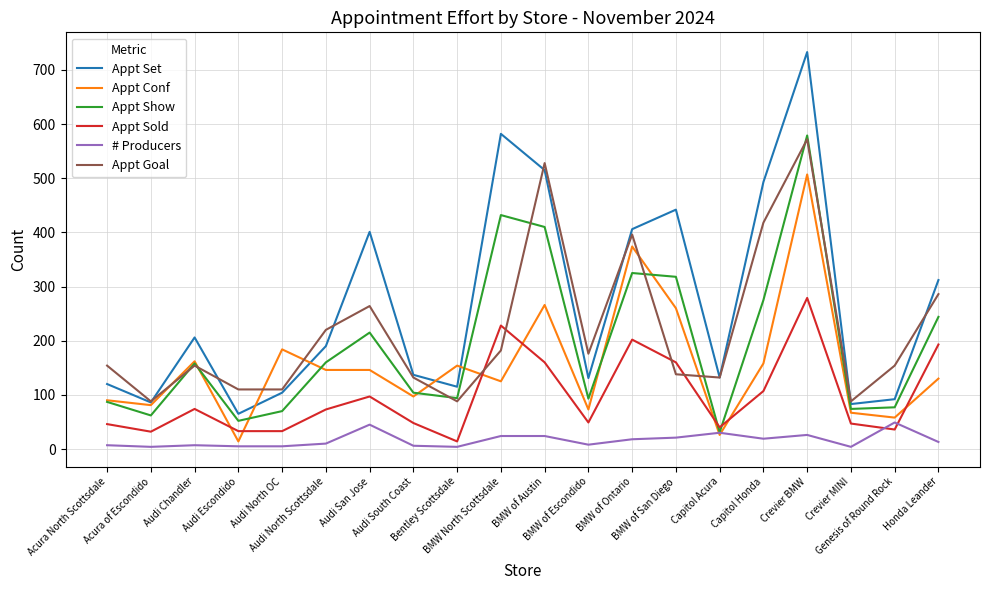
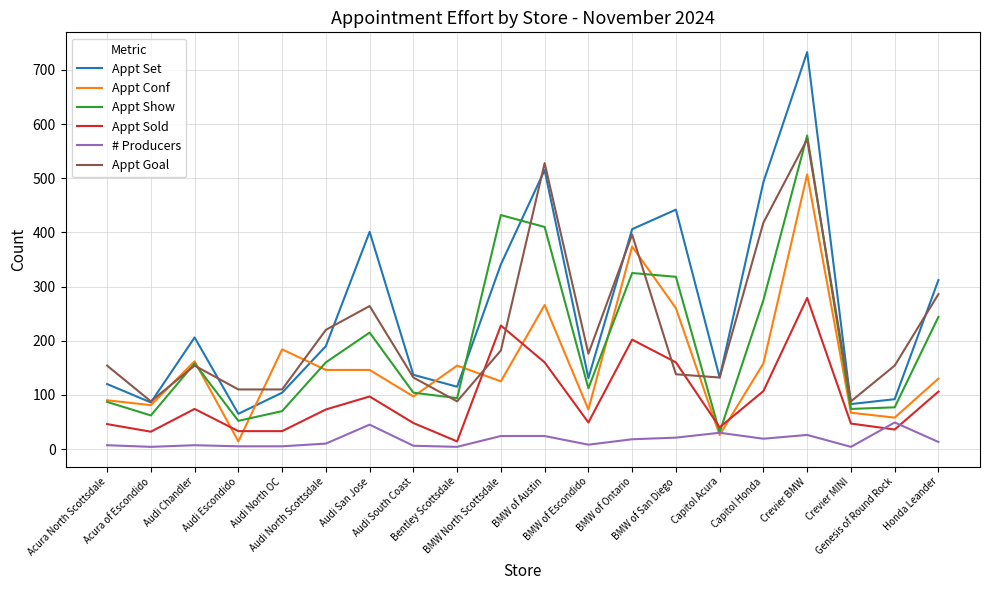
  {
    "Appt Set": {
      "Acura North Scottsdale": 120,
      "Audi Chandler": 210,
      "Audi Escondido": 70,
      "Audi North OC": 100,
      "Audi North Scottsdale": 190,
      "Audi San Jose": 400,
      "Audi South Coast": 140,
      "Bentley Scottsdale": 120,
-     "BMW North Scottsdale": 580,
+     "BMW North Scottsdale": 340,
      "BMW of Austin": 520,
      "BMW of Escondido": 130,
      "BMW of Ontario": 410,
      "BMW of San Diego": 440,
      "Capitol Honda": 490,
      "Crevier BMW": 730,
      "Crevier MINI": 80,
      "Genesis of Round Rock": 90,
      "Honda Leander": 310
    },
    "Appt Conf": {
      "Acura of Escondido": 80,
      "Audi Escondido": 10,
      "Audi North OC": 180,
      "Audi North Scottsdale": 150,
      "Audi San Jose": 150,
      "Audi South Coast": 100,
      "Bentley Scottsdale": 150,
      "BMW North Scottsdale": 130,
      "BMW of Austin": 270,
      "BMW of Escondido": 70,
      "BMW of Ontario": 370,
      "BMW of San Diego": 260,
      "Capitol Honda": 160,
      "Crevier BMW": 510,
      "Crevier MINI": 70,
      "Genesis of Round Rock": 60,
      "Honda Leander": 130
    },
    "Appt Show": {
      "Acura of Escondido": 60,
      "Audi Escondido": 50,
      "Audi North OC": 70,
      "Audi North Scottsdale": 160,
      "Audi San Jose": 220,
      "Audi South Coast": 100,
      "Bentley Scottsdale": 90,
      "BMW North Scottsdale": 430,
      "BMW of Austin": 410,
-     "BMW of Escondido": 90,
+     "BMW of Escondido": 110,
      "BMW of Ontario": 330,
      "BMW of San Diego": 320,
      "Capitol Honda": 280,
      "Crevier BMW": 580,
      "Crevier MINI": 70,
      "Genesis of Round Rock": 80,
      "Honda Leander": 240
    },
    "Appt Sold": {
      "Acura North Scottsdale": 50,
      "Acura of Escondido": 30,
      "Audi Chandler": 70,
      "Audi Escondido": 30,
      "Audi North OC": 30,
      "Audi North Scottsdale": 70,
      "Audi San Jose": 100,
      "Audi South Coast": 50,
      "Bentley Scottsdale": 10,
      "BMW North Scottsdale": 230,
      "BMW of Austin": 160,
      "BMW of Escondido": 50,
      "BMW of Ontario": 200,
      "BMW of San Diego": 160,
      "Capitol Acura": 40,
      "Capitol Honda": 110,
      "Crevier BMW": 280,
      "Crevier MINI": 50,
      "Genesis of Round Rock": 40,
-     "Honda Leander": 190
+     "Honda Leander": 110
    },
    "# Producers": {
      "Acura North Scottsdale": 10,
      "Acura of Escondido": 0,
      "Audi Chandler": 10,
      "Audi Escondido": 10,
      "Audi North OC": 10,
      "Audi North Scottsdale": 10,
      "Audi San Jose": 50,
      "Audi South Coast": 10,
      "Bentley Scottsdale": 0,
      "BMW North Scottsdale": 20,
      "BMW of Austin": 20,
      "BMW of Escondido": 10,
      "BMW of Ontario": 20,
      "BMW of San Diego": 20,
      "Capitol Honda": 20,
      "Crevier BMW": 30,
      "Crevier MINI": 0,
      "Genesis of Round Rock": 50,
      "Honda Leander": 10
    },
    "Appt Goal": {
      "Acura North Scottsdale": 150,
      "Audi Escondido": 110,
      "Audi North OC": 110,
      "Audi North Scottsdale": 220,
      "Audi San Jose": 260,
      "Audi South Coast": 130,
      "Bentley Scottsdale": 90,
      "BMW North Scottsdale": 180,
      "BMW of Austin": 530,
      "BMW of Escondido": 180,
      "BMW of Ontario": 400,
      "BMW of San Diego": 140,
      "Capitol Honda": 420,
      "Crevier BMW": 570,
      "Crevier MINI": 90,
      "Genesis of Round Rock": 150,
      "Honda Leander": 290
    }
  }
